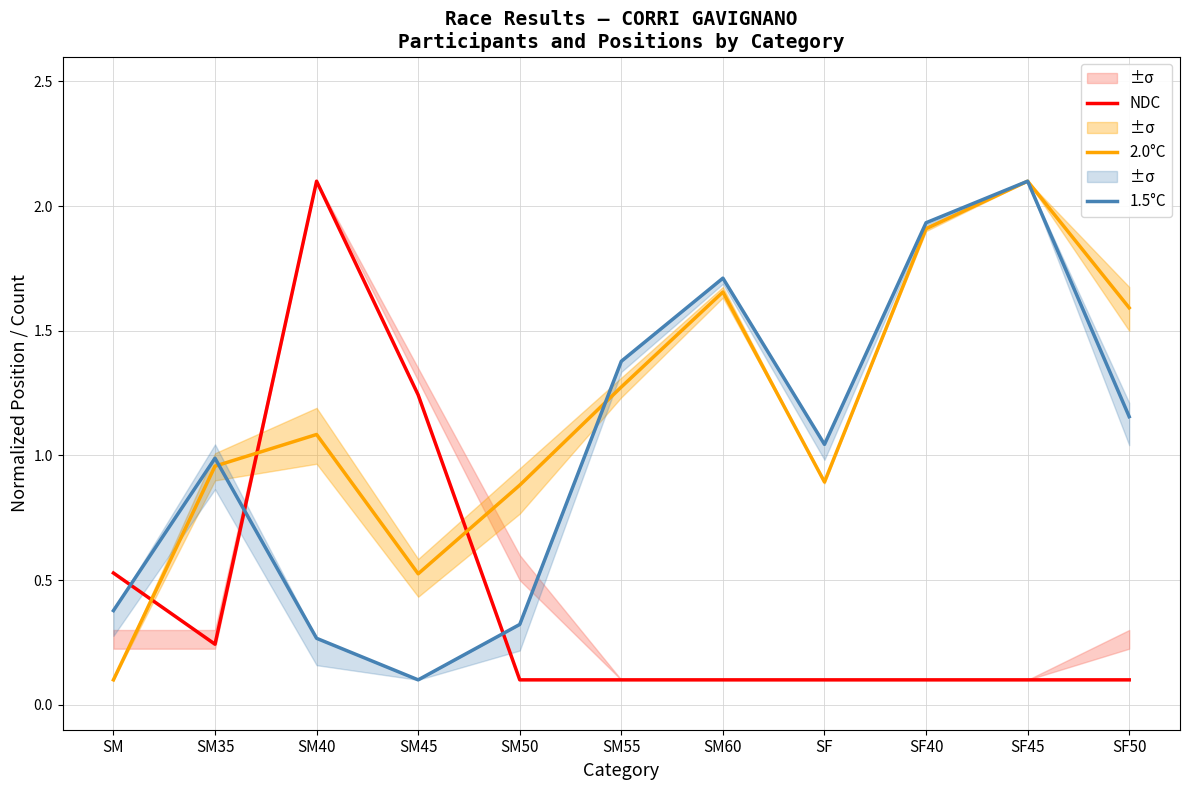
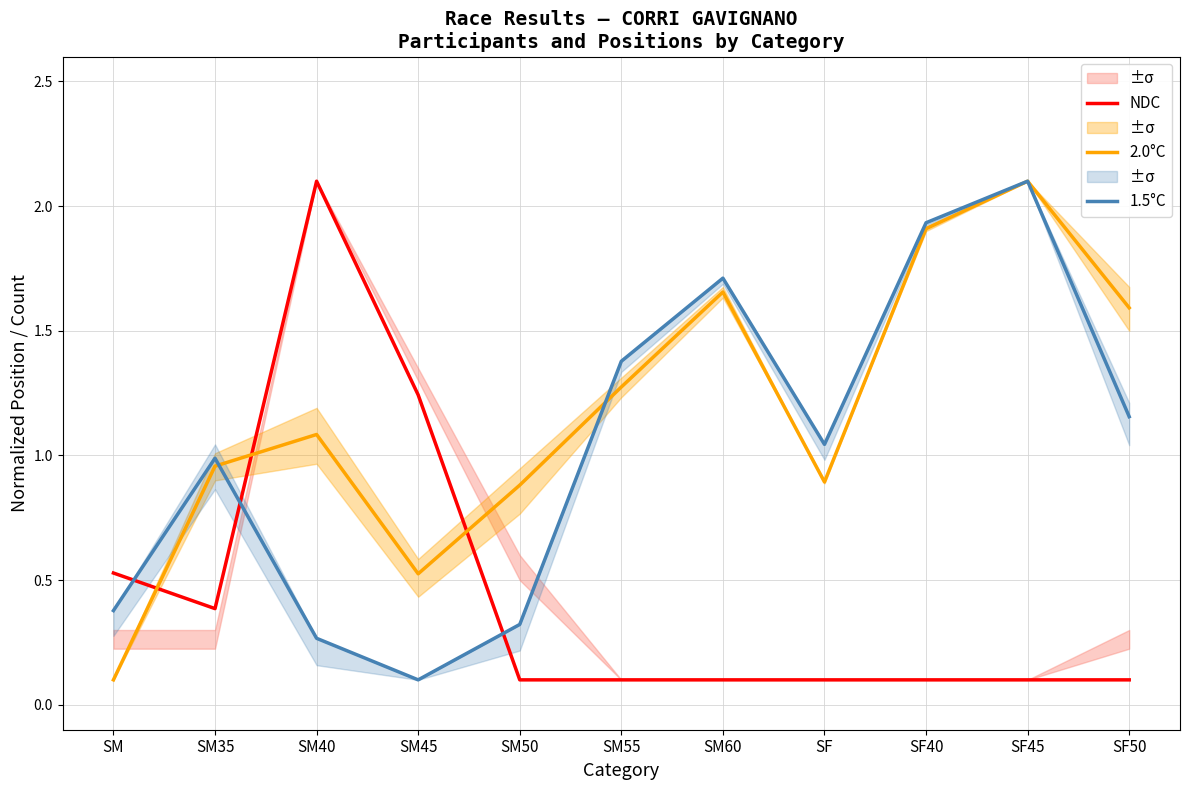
  {
    "NDC": {
      "SM": 0.53,
-     "SM35": 0.24,
+     "SM35": 0.39,
      "SM45": 1.24,
      "SM50": 0.10,
      "SF50": 0.10
    }
  }
